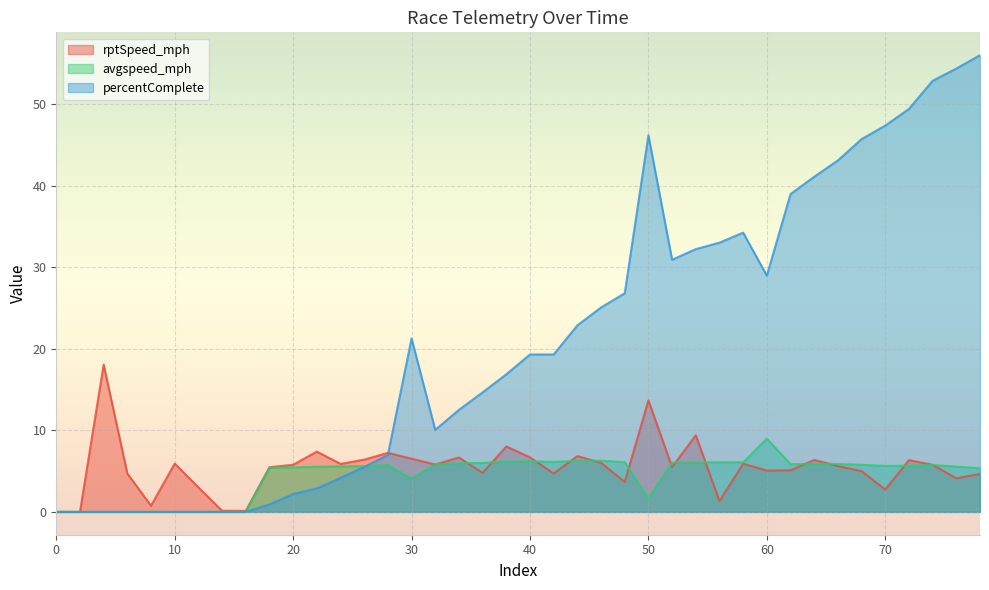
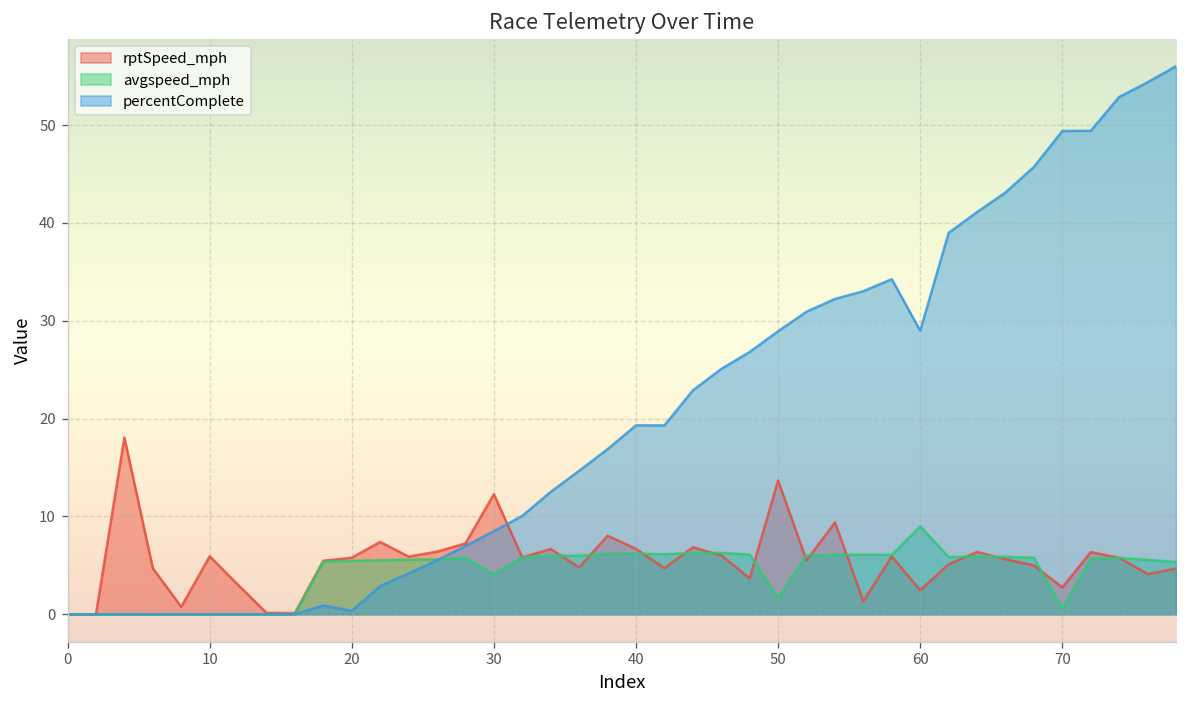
  {
    "rptSpeed_mph": {
      "10": 6,
      "20": 6,
-     "30": 7,
+     "30": 12,
      "40": 7,
      "50": 14,
-     "60": 5,
+     "60": 2,
      "70": 3
    },
    "avgspeed_mph": {
      "20": 5,
      "30": 4,
      "40": 6,
      "50": 2,
      "60": 9,
-     "70": 6
+     "70": 1
    },
    "percentComplete": {
-     "20": 2,
-     "30": 21,
+     "20": 0,
+     "30": 8,
      "40": 19,
-     "50": 46,
+     "50": 29,
      "60": 29,
-     "70": 47
+     "70": 49
    }
  }
